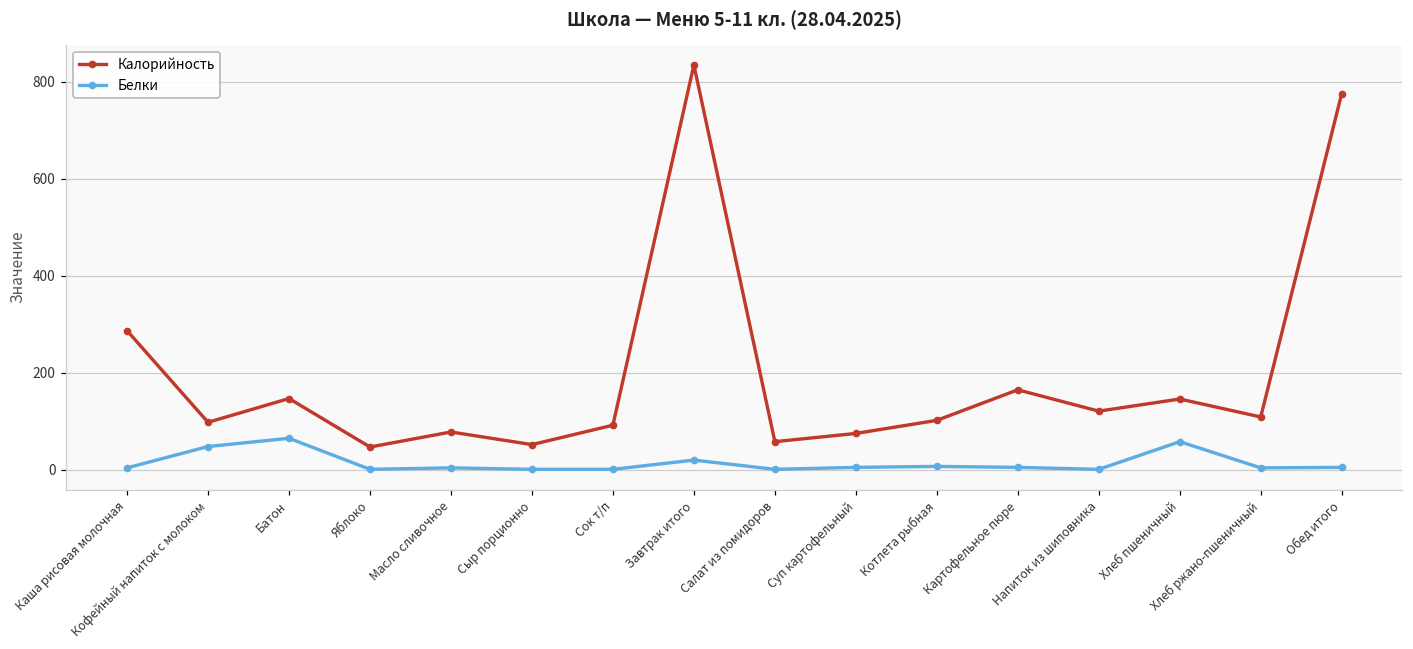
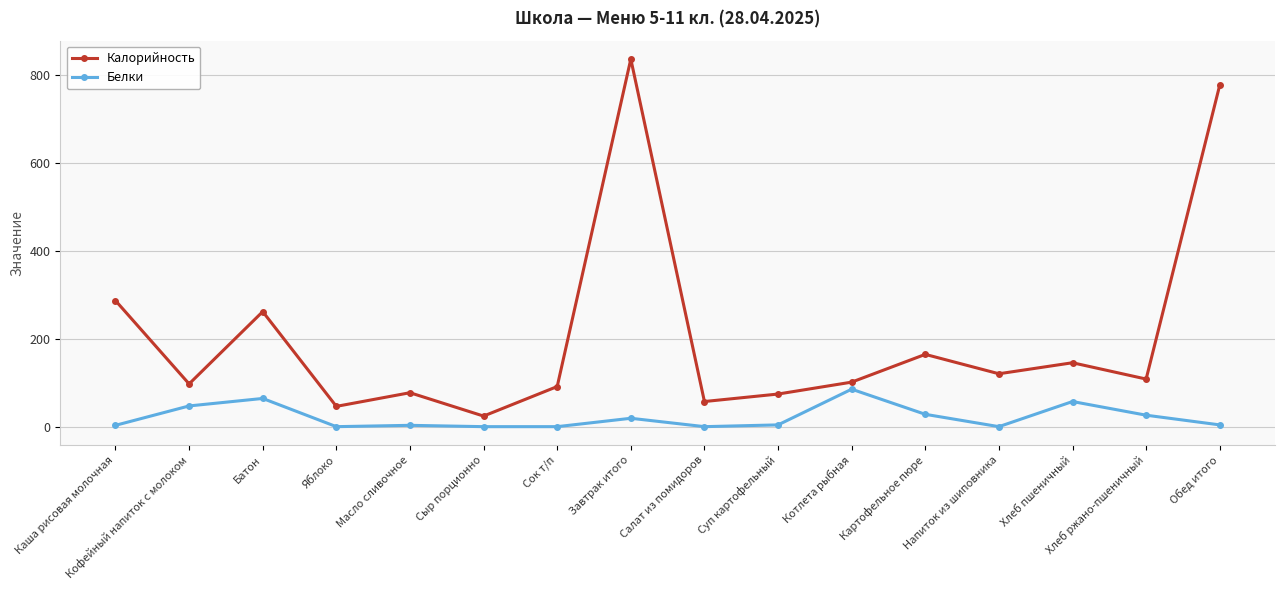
  {
    "Калорийность": {
      "Каша рисовая молочная": 290,
      "Кофейный напиток с молоком": 100,
-     "Батон": 150,
+     "Батон": 260,
      "Яблоко": 50,
      "Масло сливочное": 80,
-     "Сыр порционно": 50,
+     "Сыр порционно": 30,
      "Сок т/п": 90,
      "Завтрак итого": 840,
      "Салат из помидоров": 60,
      "Суп картофельный": 80,
      "Котлета рыбная": 100,
      "Картофельное пюре": 170,
      "Напиток из шиповника": 120,
      "Хлеб пшеничный": 150,
      "Хлеб ржано-пшеничный": 110,
      "Обед итого": 780
    },
    "Белки": {
      "Каша рисовая молочная": 0,
      "Кофейный напиток с молоком": 50,
      "Батон": 70,
      "Яблоко": 0,
      "Масло сливочное": 0,
      "Сыр порционно": 0,
      "Сок т/п": 0,
      "Завтрак итого": 20,
      "Салат из помидоров": 0,
      "Суп картофельный": 10,
-     "Котлета рыбная": 10,
-     "Картофельное пюре": 10,
+     "Котлета рыбная": 90,
+     "Картофельное пюре": 30,
      "Напиток из шиповника": 0,
      "Хлеб пшеничный": 60,
-     "Хлеб ржано-пшеничный": 0,
+     "Хлеб ржано-пшеничный": 30,
      "Обед итого": 10
    }
  }
